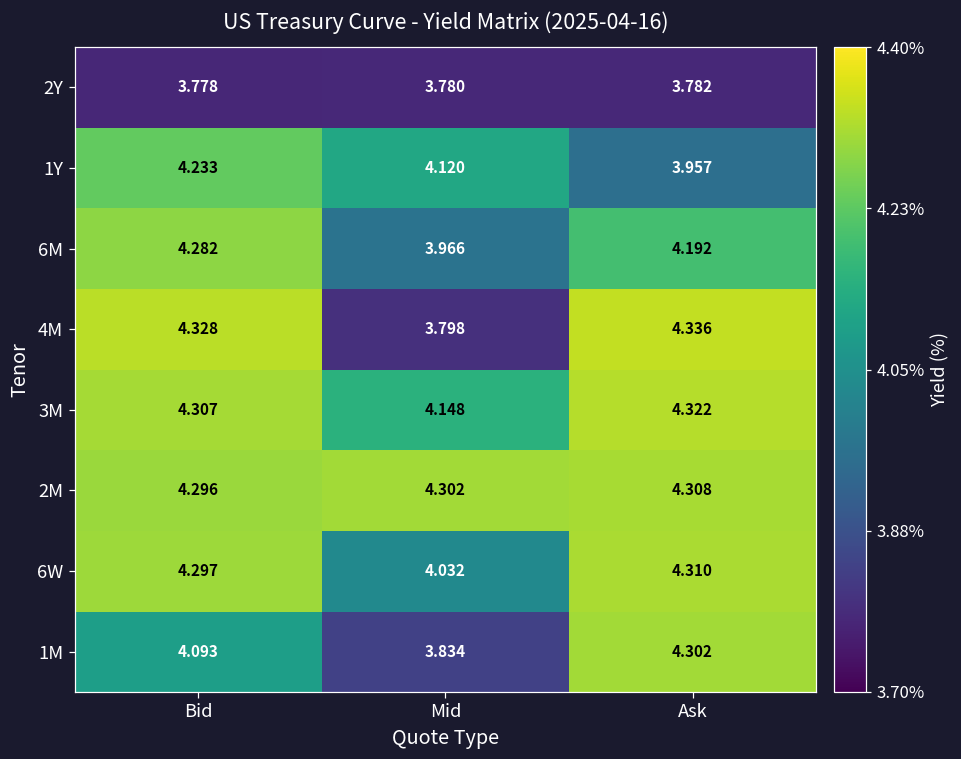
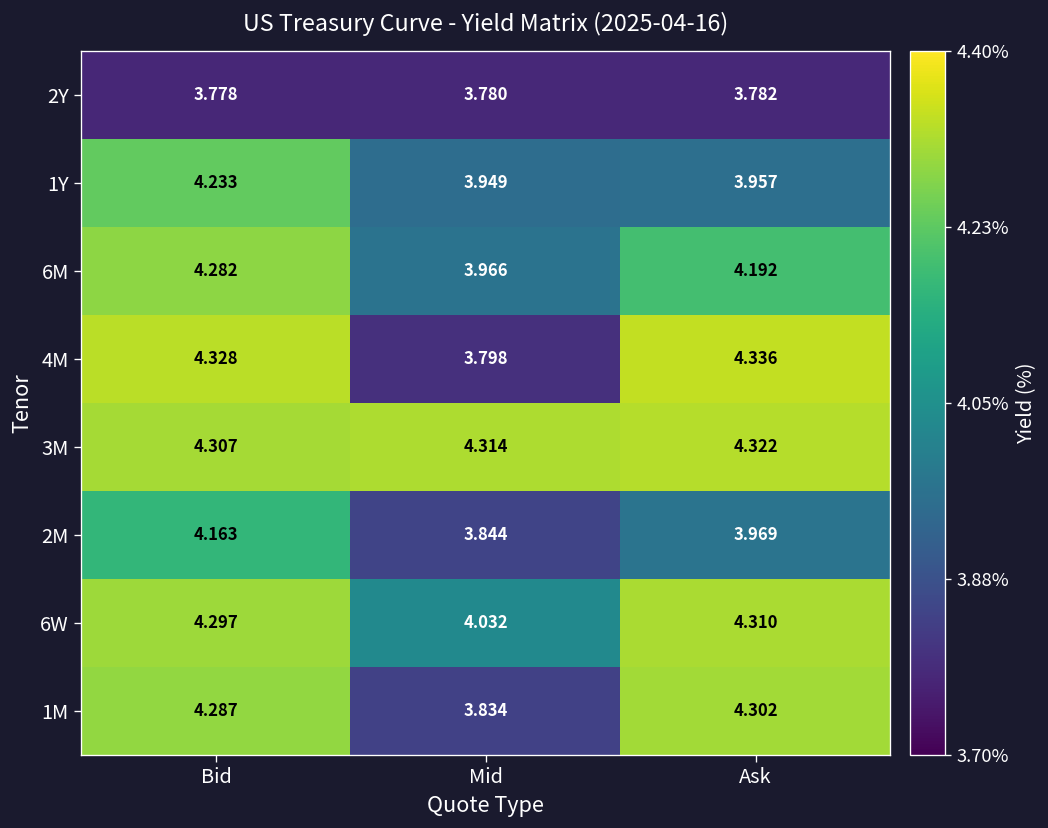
  {
    "2Y": {
      "Bid": 3.778,
      "Mid": 3.780,
      "Ask": 3.782
    },
    "1Y": {
      "Bid": 4.233,
-     "Mid": 4.120,
+     "Mid": 3.949,
      "Ask": 3.957
    },
    "6M": {
      "Bid": 4.282,
      "Mid": 3.966,
      "Ask": 4.192
    },
    "4M": {
      "Bid": 4.328,
      "Mid": 3.798,
      "Ask": 4.336
    },
    "3M": {
      "Bid": 4.307,
-     "Mid": 4.148,
+     "Mid": 4.314,
      "Ask": 4.322
    },
    "2M": {
-     "Bid": 4.296,
-     "Mid": 4.302,
-     "Ask": 4.308
+     "Bid": 4.163,
+     "Mid": 3.844,
+     "Ask": 3.969
    },
    "6W": {
      "Bid": 4.297,
      "Mid": 4.032,
      "Ask": 4.310
    },
    "1M": {
-     "Bid": 4.093,
+     "Bid": 4.287,
      "Mid": 3.834,
      "Ask": 4.302
    }
  }
